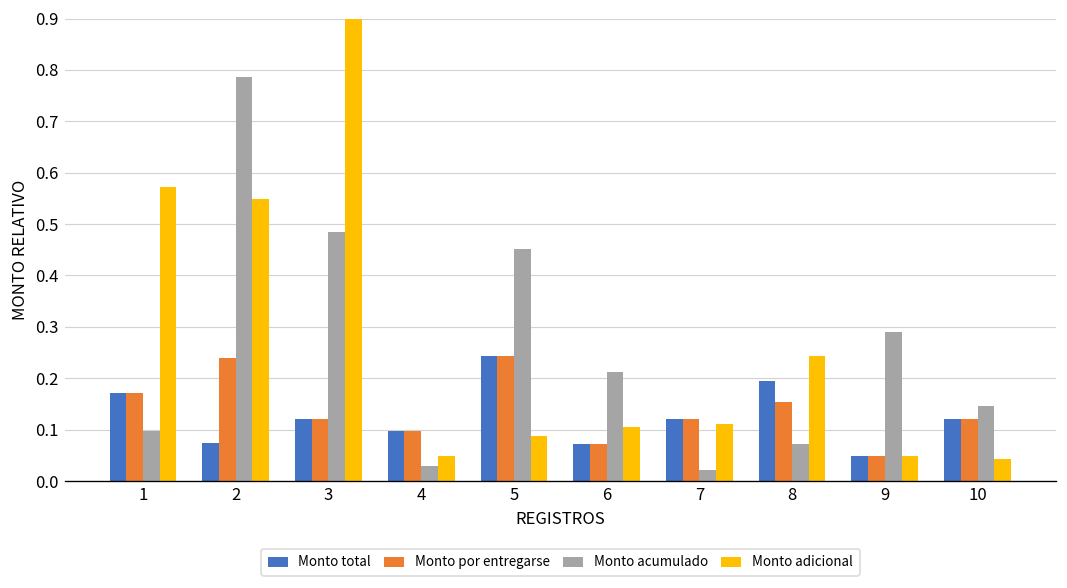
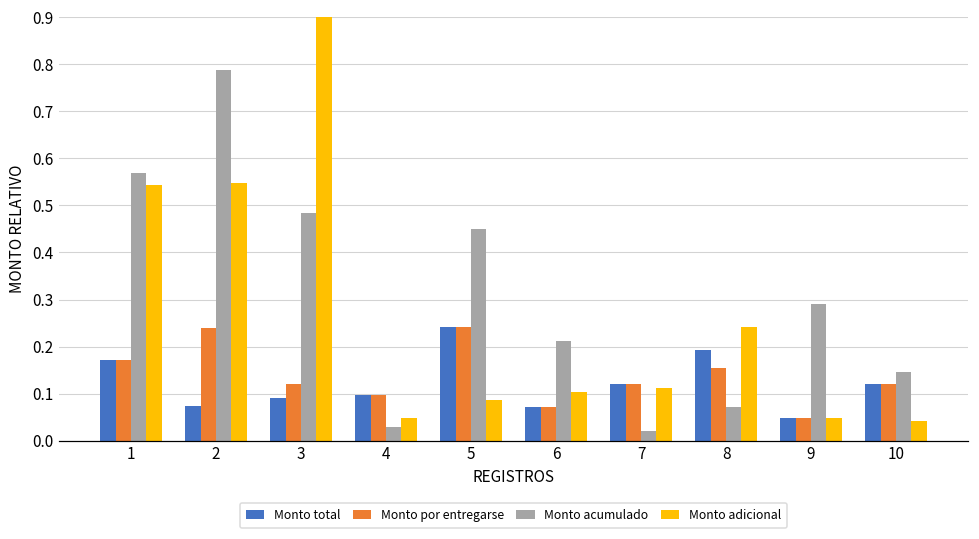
  {
    "Monto total": {
      "1": 0.17,
      "2": 0.07,
-     "3": 0.12,
+     "3": 0.09,
      "4": 0.10,
      "5": 0.24,
      "6": 0.07,
      "7": 0.12,
      "8": 0.19,
      "9": 0.05,
      "10": 0.12
    },
    "Monto por entregarse": {
      "1": 0.17,
      "2": 0.24,
      "3": 0.12,
      "4": 0.10,
      "5": 0.24,
      "6": 0.07,
      "7": 0.12,
      "8": 0.15,
      "9": 0.05,
      "10": 0.12
    },
    "Monto acumulado": {
-     "1": 0.10,
+     "1": 0.57,
      "2": 0.79,
      "3": 0.48,
      "4": 0.03,
      "5": 0.45,
      "6": 0.21,
      "7": 0.02,
      "8": 0.07,
      "9": 0.29,
      "10": 0.15
    },
    "Monto adicional": {
-     "1": 0.57,
+     "1": 0.54,
      "2": 0.55,
      "3": 0.90,
      "4": 0.05,
      "5": 0.09,
      "6": 0.10,
      "7": 0.11,
      "8": 0.24,
      "9": 0.05,
      "10": 0.04
    }
  }
